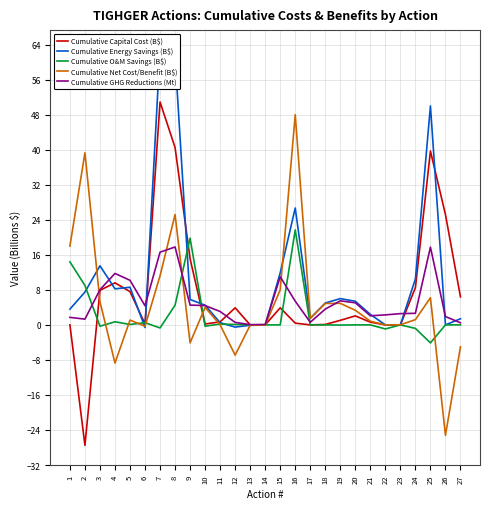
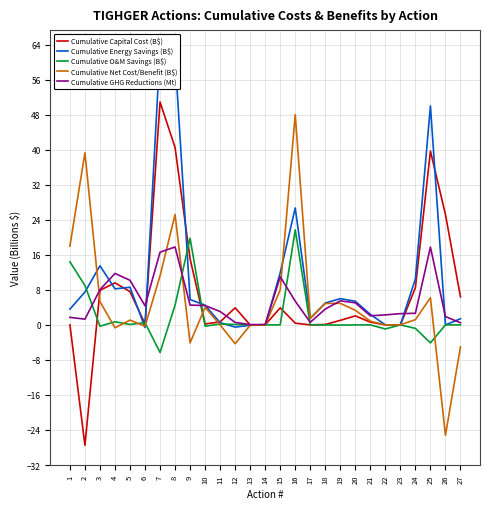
  {
    "Cumulative Capital Cost (B$)": {
      "1": 0,
      "2": -28,
      "4": 10,
      "5": 8,
      "7": 51,
      "8": 41,
      "9": 15,
      "12": 4,
      "15": 4,
      "16": 0,
      "19": 1,
      "20": 2,
      "24": 9,
      "25": 40,
      "26": 25,
      "27": 6
    },
    "Cumulative Energy Savings (B$)": {
      "1": 4,
      "2": 8,
      "3": 14,
      "4": 8,
      "5": 9,
      "9": 6,
      "12": -1,
      "15": 12,
      "16": 27,
      "24": 11,
      "25": 50,
      "27": 1
    },
    "Cumulative O&M Savings (B$)": {
      "1": 14,
      "2": 9,
      "3": 0,
      "4": 1,
      "5": 0,
-     "7": -1,
+     "7": -6,
      "8": 5,
      "9": 20,
      "15": 0,
      "16": 22,
      "19": 0,
      "20": 0,
      "21": 0,
      "22": -1,
      "24": -1,
      "25": -4
    },
    "Cumulative Net Cost/Benefit (B$)": {
      "1": 18,
      "2": 39,
      "3": 5,
-     "4": -9,
+     "4": -1,
      "5": 1,
      "7": 11,
      "8": 25,
      "9": -4,
-     "12": -7,
+     "12": -4,
      "15": 8,
      "16": 48,
      "20": 3,
      "24": 1,
      "25": 6,
      "26": -25,
      "27": -5
    },
    "Cumulative GHG Reductions (Mt)": {
      "1": 2,
      "2": 1,
      "4": 12,
      "5": 10,
      "6": 4,
      "7": 17,
      "8": 18,
      "9": 5,
      "11": 3,
      "15": 11,
      "16": 5,
      "17": 1,
      "18": 4,
      "22": 2,
      "23": 3,
      "24": 3,
      "25": 18,
      "26": 2
    }
  }
